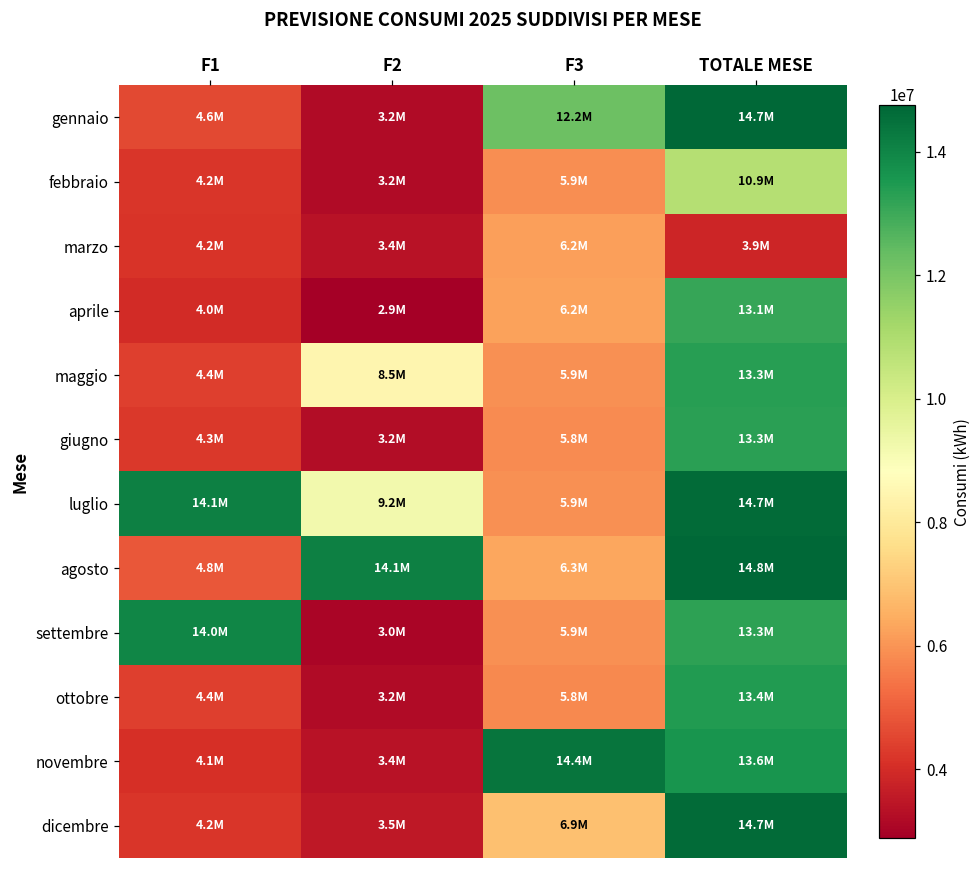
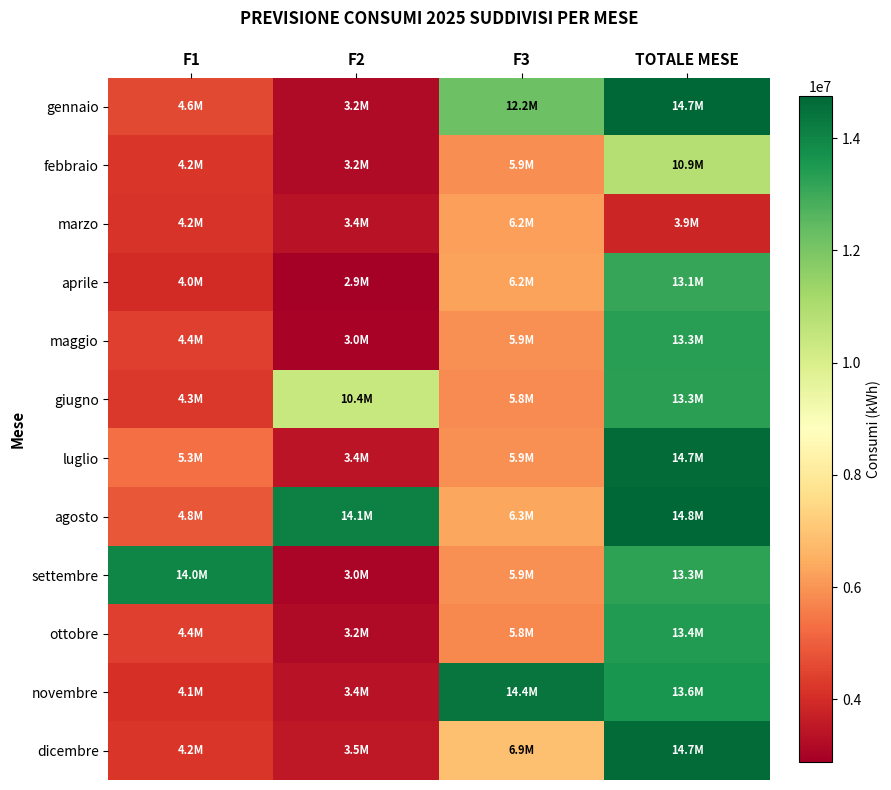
  {
    "gennaio": {
      "F1": "4.6M",
      "F2": "3.2M",
      "F3": "12.2M",
      "TOTALE MESE": "14.7M"
    },
    "febbraio": {
      "F1": "4.2M",
      "F2": "3.2M",
      "F3": "5.9M",
      "TOTALE MESE": "10.9M"
    },
    "marzo": {
      "F1": "4.2M",
      "F2": "3.4M",
      "F3": "6.2M",
      "TOTALE MESE": "3.9M"
    },
    "aprile": {
      "F1": "4.0M",
      "F2": "2.9M",
      "F3": "6.2M",
      "TOTALE MESE": "13.1M"
    },
    "maggio": {
      "F1": "4.4M",
-     "F2": "8.5M",
+     "F2": "3.0M",
      "F3": "5.9M",
      "TOTALE MESE": "13.3M"
    },
    "giugno": {
      "F1": "4.3M",
-     "F2": "3.2M",
+     "F2": "10.4M",
      "F3": "5.8M",
      "TOTALE MESE": "13.3M"
    },
    "luglio": {
-     "F1": "14.1M",
-     "F2": "9.2M",
+     "F1": "5.3M",
+     "F2": "3.4M",
      "F3": "5.9M",
      "TOTALE MESE": "14.7M"
    },
    "agosto": {
      "F1": "4.8M",
      "F2": "14.1M",
      "F3": "6.3M",
      "TOTALE MESE": "14.8M"
    },
    "settembre": {
      "F1": "14.0M",
      "F2": "3.0M",
      "F3": "5.9M",
      "TOTALE MESE": "13.3M"
    },
    "ottobre": {
      "F1": "4.4M",
      "F2": "3.2M",
      "F3": "5.8M",
      "TOTALE MESE": "13.4M"
    },
    "novembre": {
      "F1": "4.1M",
      "F2": "3.4M",
      "F3": "14.4M",
      "TOTALE MESE": "13.6M"
    },
    "dicembre": {
      "F1": "4.2M",
      "F2": "3.5M",
      "F3": "6.9M",
      "TOTALE MESE": "14.7M"
    }
  }
